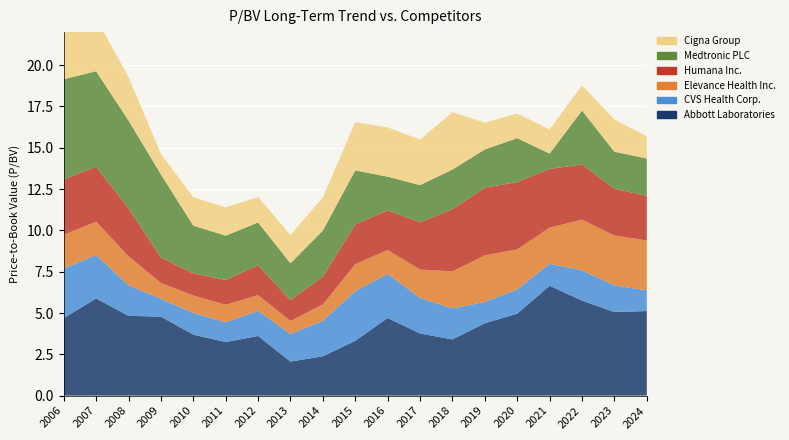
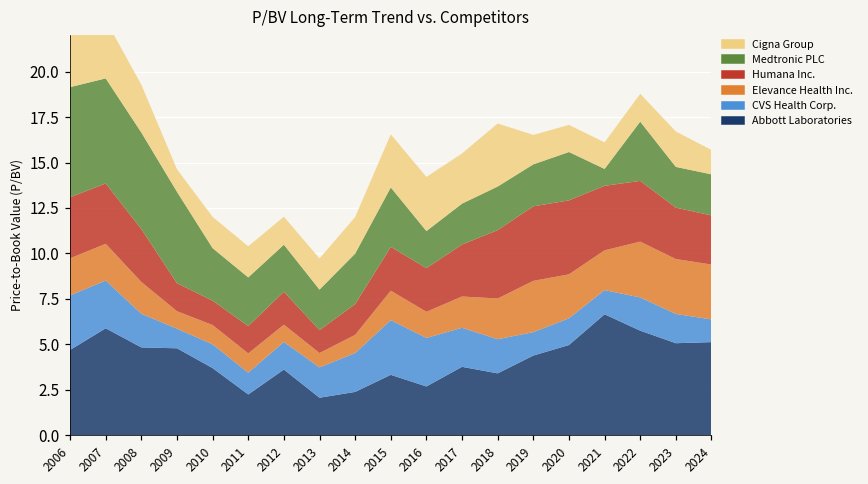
  {
    "Abbott Laboratories": {
      "2006": 4.7,
      "2007": 5.9,
      "2008": 4.8,
      "2009": 4.8,
      "2010": 3.7,
-     "2011": 3.2,
+     "2011": 2.2,
      "2012": 3.6,
      "2013": 2.1,
      "2014": 2.4,
      "2015": 3.3,
-     "2016": 4.7,
+     "2016": 2.7,
      "2017": 3.8,
      "2018": 3.4,
      "2019": 4.4,
      "2020": 5.0,
      "2021": 6.7,
      "2022": 5.8,
      "2023": 5.1,
      "2024": 5.1
    },
    "CVS Health Corp.": {
      "2006": 3.0,
      "2007": 2.6,
      "2008": 1.8,
      "2009": 1.1,
      "2010": 1.3,
      "2011": 1.2,
      "2012": 1.5,
      "2013": 1.7,
      "2014": 2.1,
      "2015": 3.0,
      "2016": 2.7,
      "2017": 2.2,
      "2018": 1.9,
      "2019": 1.3,
      "2020": 1.5,
      "2021": 1.3,
      "2022": 1.8,
      "2023": 1.6,
      "2024": 1.3
    },
    "Elevance Health Inc.": {
      "2006": 2.0,
      "2007": 2.0,
      "2008": 1.8,
      "2009": 1.0,
      "2010": 1.1,
      "2011": 1.1,
      "2012": 1.0,
      "2013": 0.8,
      "2014": 1.0,
      "2015": 1.6,
      "2016": 1.4,
      "2017": 1.7,
      "2018": 2.2,
      "2019": 2.8,
      "2020": 2.4,
      "2021": 2.2,
      "2022": 3.1,
      "2023": 3.0,
      "2024": 3.0
    },
    "Humana Inc.": {
      "2006": 3.4,
      "2007": 3.3,
      "2008": 2.9,
      "2009": 1.5,
      "2010": 1.3,
      "2011": 1.5,
      "2012": 1.8,
      "2013": 1.3,
      "2014": 1.7,
      "2015": 2.4,
      "2016": 2.4,
      "2017": 2.9,
      "2018": 3.8,
      "2019": 4.1,
      "2020": 4.1,
      "2021": 3.5,
      "2022": 3.3,
      "2023": 2.8,
      "2024": 2.7
    },
    "Medtronic PLC": {
      "2006": 6.1,
      "2007": 5.8,
      "2008": 5.3,
      "2009": 5.0,
      "2010": 2.9,
      "2011": 2.7,
      "2012": 2.6,
      "2013": 2.2,
      "2014": 2.8,
      "2015": 3.3,
      "2016": 2.0,
      "2017": 2.3,
      "2018": 2.4,
      "2019": 2.3,
      "2020": 2.7,
      "2021": 0.9,
      "2022": 3.3,
      "2023": 2.2,
      "2024": 2.3
    },
    "Cigna Group": {
      "2006": 2.8,
      "2008": 2.6,
      "2009": 1.2,
      "2010": 1.7,
      "2011": 1.7,
      "2012": 1.5,
      "2013": 1.7,
      "2014": 2.0,
      "2015": 2.9,
      "2016": 3.0,
      "2017": 2.8,
      "2018": 3.5,
      "2019": 1.6,
      "2020": 1.5,
      "2021": 1.5,
      "2022": 1.5,
      "2023": 2.0,
      "2024": 1.3
    }
  }
